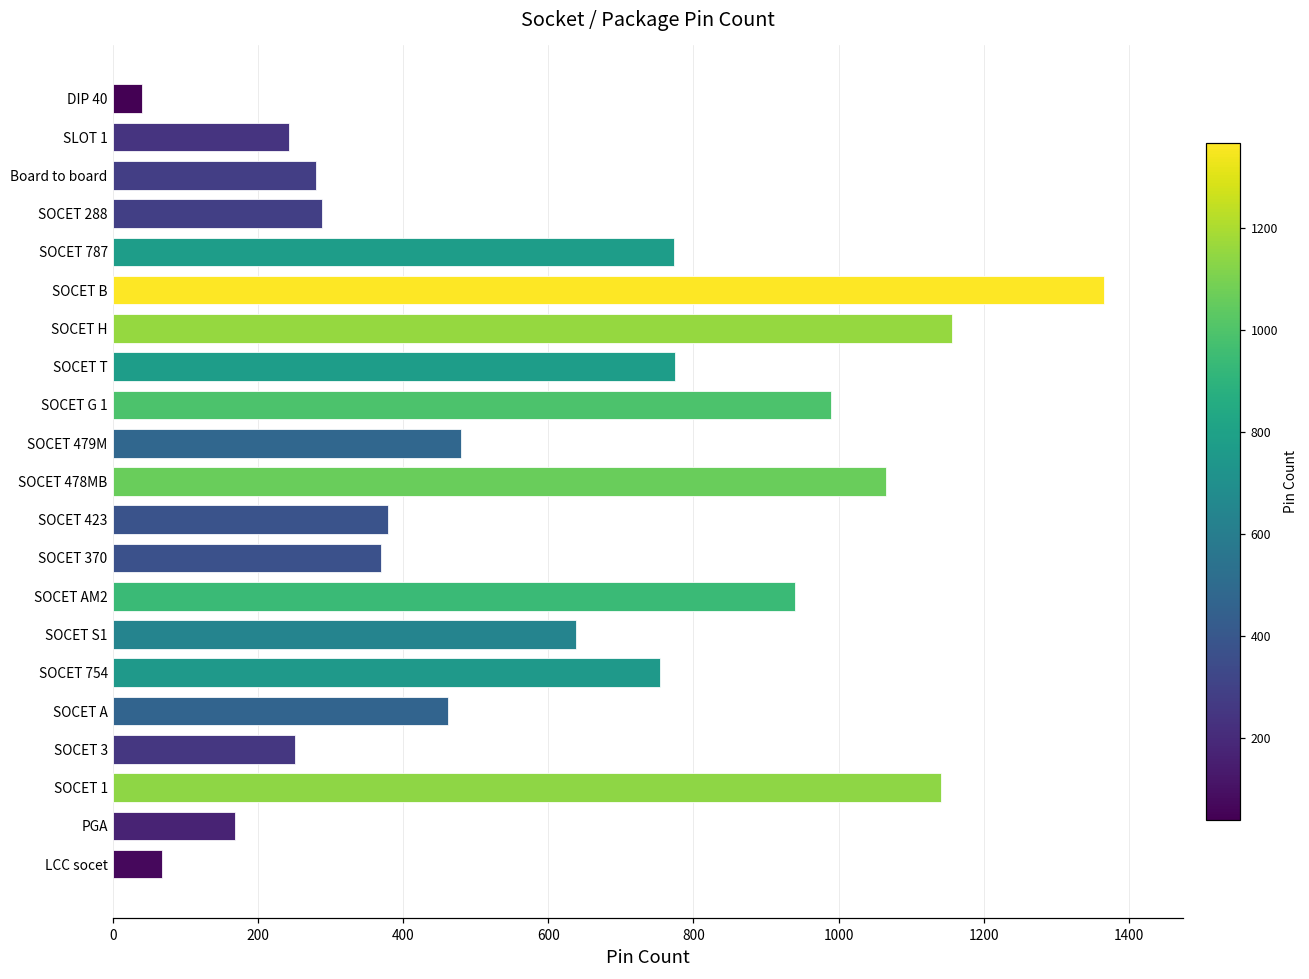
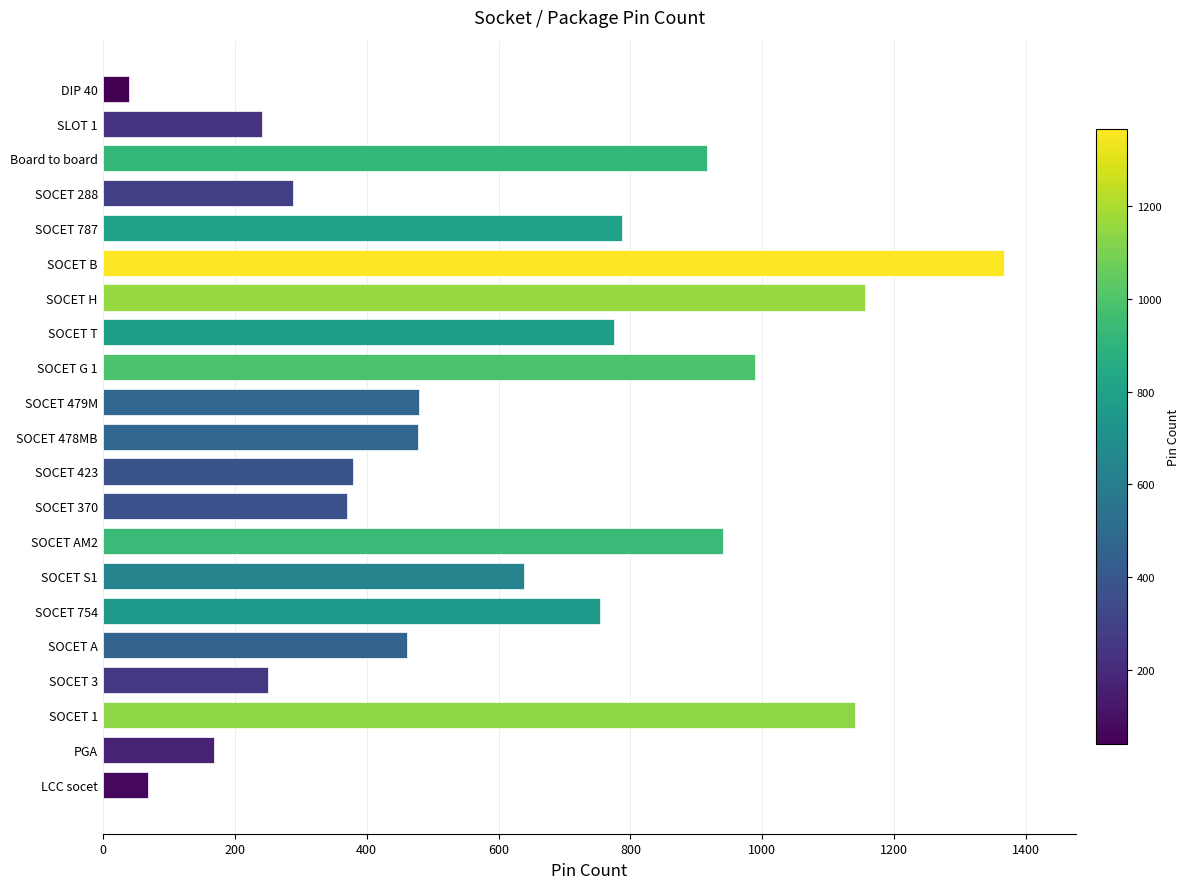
  {
    "DIP 40": 40,
    "SLOT 1": 240,
-   "Board to board": 280,
+   "Board to board": 920,
    "SOCET 288": 290,
-   "SOCET 787": 770,
+   "SOCET 787": 790,
    "SOCET B": 1370,
    "SOCET H": 1160,
    "SOCET T": 780,
    "SOCET G 1": 990,
    "SOCET 479M": 480,
-   "SOCET 478MB": 1070,
+   "SOCET 478MB": 480,
    "SOCET 423": 380,
    "SOCET 370": 370,
    "SOCET AM2": 940,
    "SOCET S1": 640,
    "SOCET 754": 750,
    "SOCET A": 460,
    "SOCET 3": 250,
    "SOCET 1": 1140,
    "PGA": 170,
    "LCC socet": 70
  }
